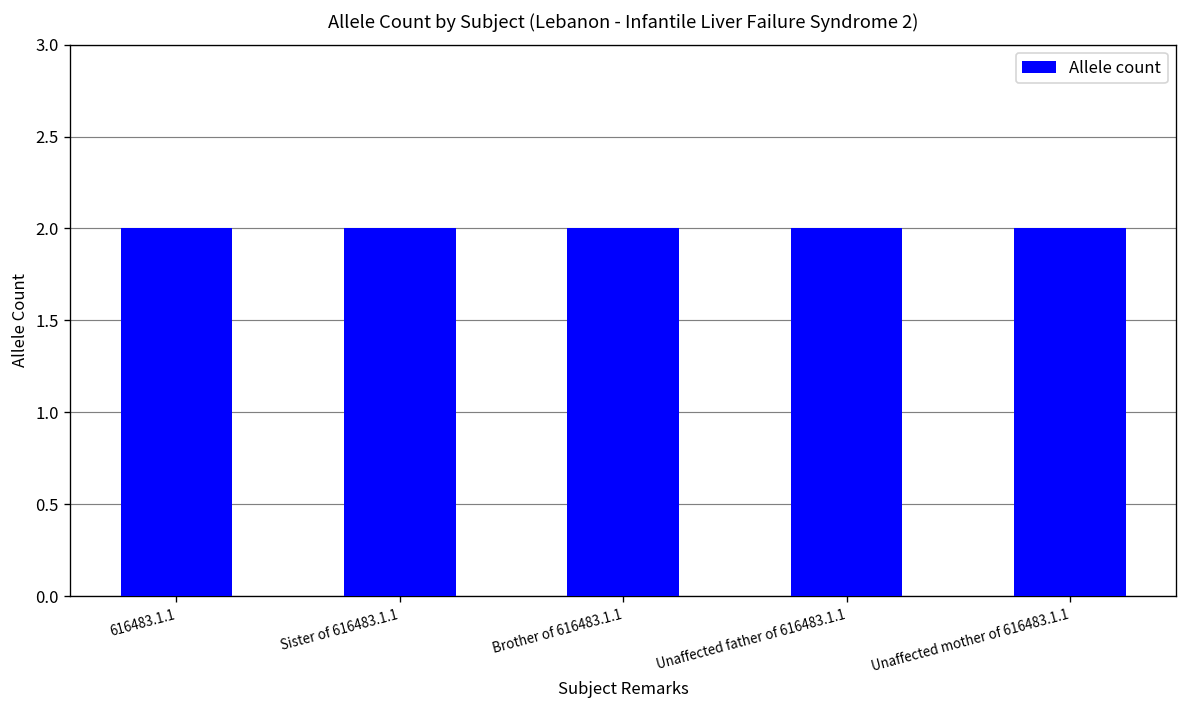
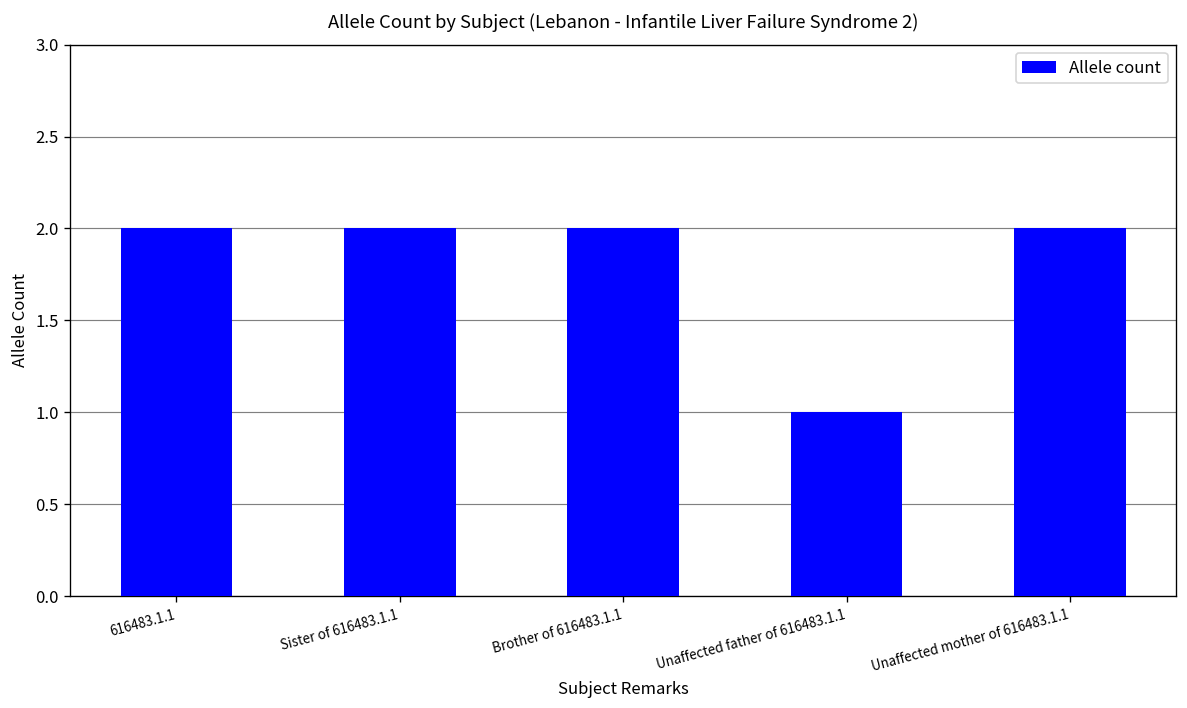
  {
    "616483.1.1": 2,
    "Sister of 616483.1.1": 2,
    "Brother of 616483.1.1": 2,
-   "Unaffected father of 616483.1.1": 2,
+   "Unaffected father of 616483.1.1": 1,
    "Unaffected mother of 616483.1.1": 2
  }
